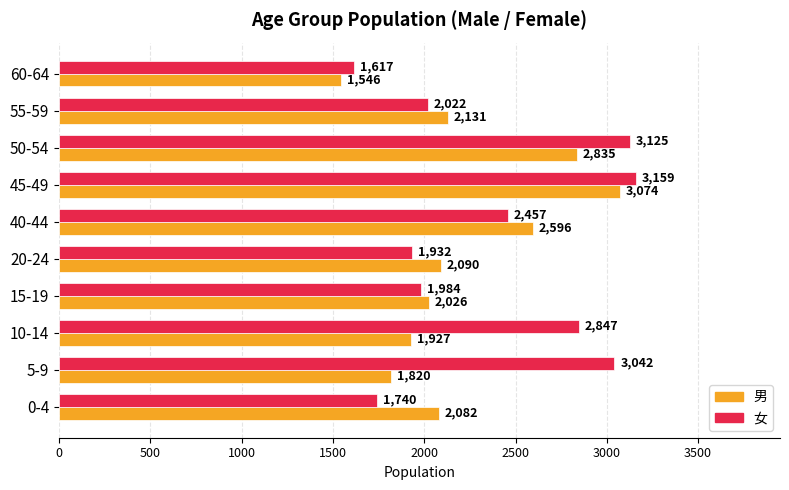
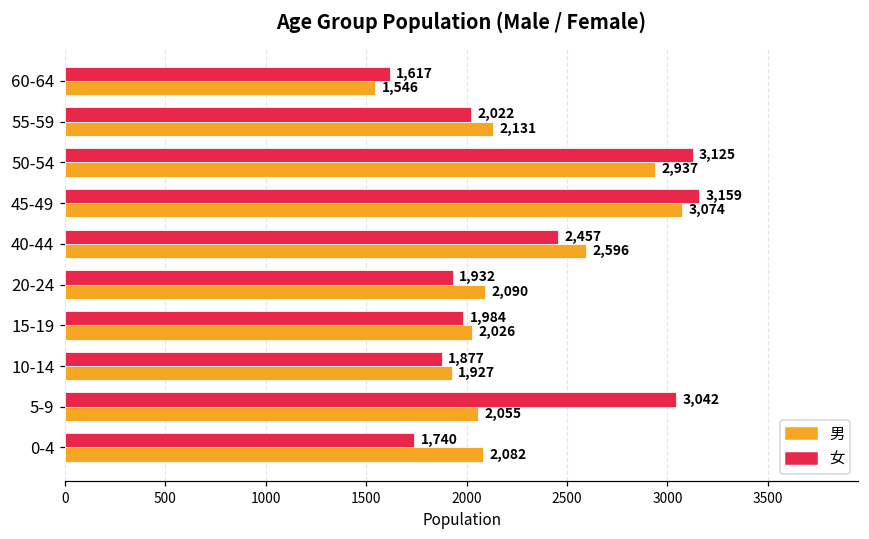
  {
    "男": {
      "60-64": "1,546",
      "55-59": "2,131",
-     "50-54": "2,835",
+     "50-54": "2,937",
      "45-49": "3,074",
      "40-44": "2,596",
      "20-24": "2,090",
      "15-19": "2,026",
      "10-14": "1,927",
-     "5-9": "1,820",
+     "5-9": "2,055",
      "0-4": "2,082"
    },
    "女": {
      "60-64": "1,617",
      "55-59": "2,022",
      "50-54": "3,125",
      "45-49": "3,159",
      "40-44": "2,457",
      "20-24": "1,932",
      "15-19": "1,984",
-     "10-14": "2,847",
+     "10-14": "1,877",
      "5-9": "3,042",
      "0-4": "1,740"
    }
  }
